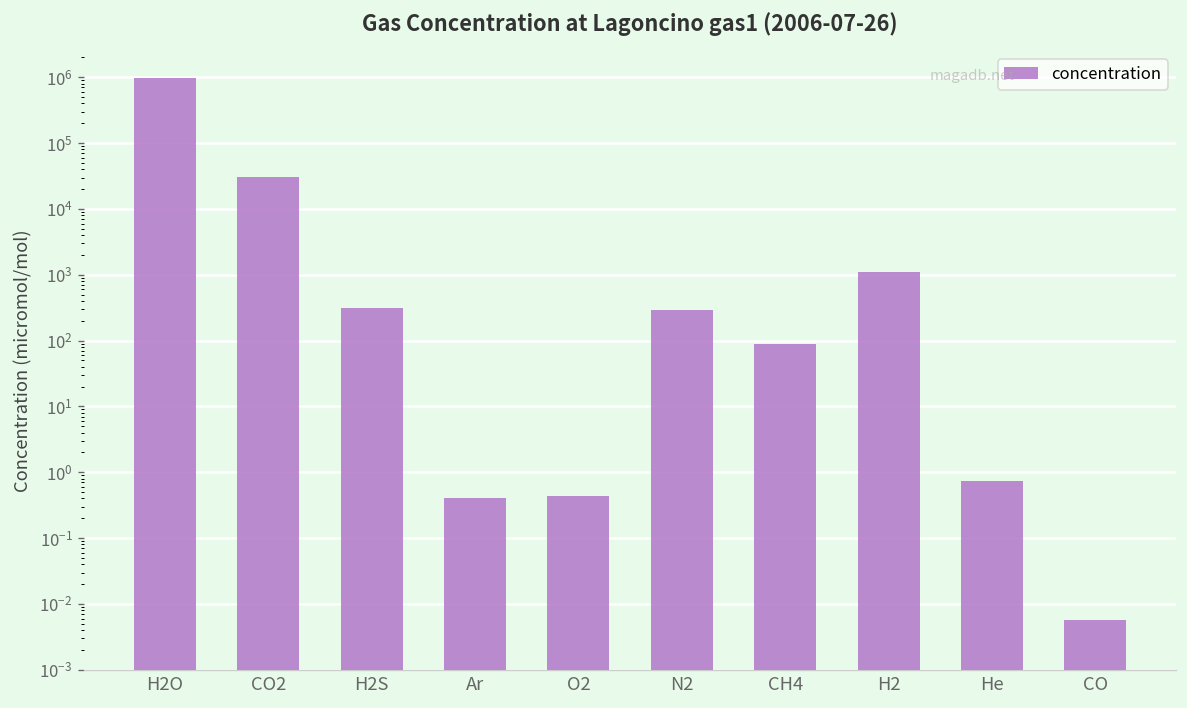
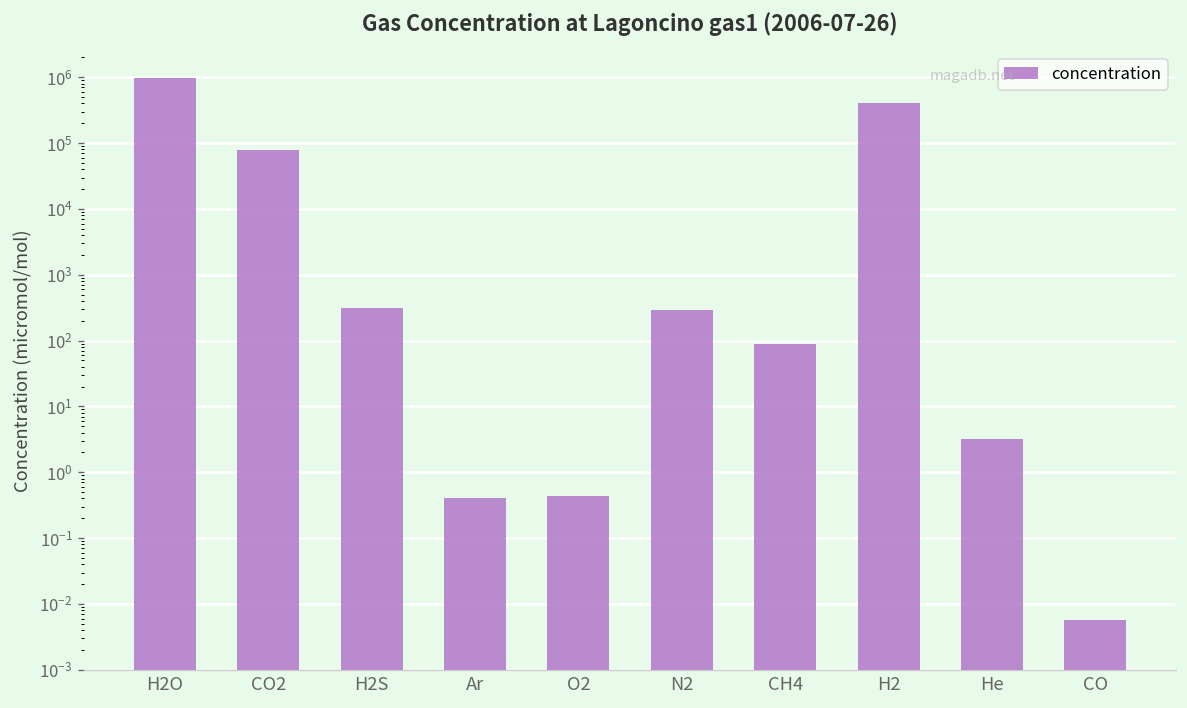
  {
    "H2O": 1000000,
-   "CO2": 30000,
+   "CO2": 80000,
    "H2S": 300,
    "Ar": 0.4,
    "O2": 0.4,
    "N2": 300,
    "CH4": 90,
-   "H2": 1100,
-   "He": 0.7,
+   "H2": 400000,
+   "He": 3,
    "CO": 0.006
  }
